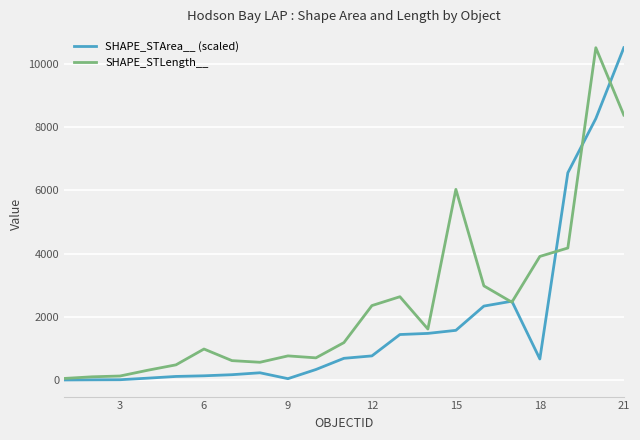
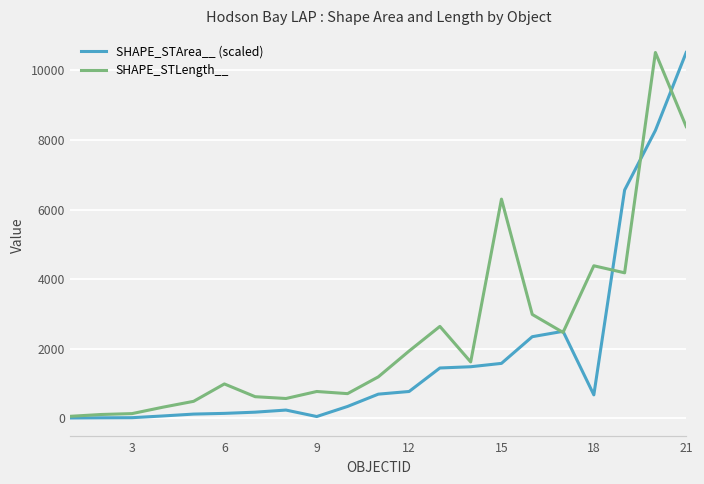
  {
    "SHAPE_STArea__ (scaled)": {
      "3": 0,
      "6": 100,
      "9": 0,
      "12": 800,
      "15": 1600,
      "18": 700,
      "21": 10500
    },
    "SHAPE_STLength__": {
      "3": 100,
      "6": 1000,
      "9": 800,
-     "12": 2400,
-     "15": 6000,
-     "18": 3900,
+     "12": 1900,
+     "15": 6300,
+     "18": 4400,
      "21": 8400
    }
  }
